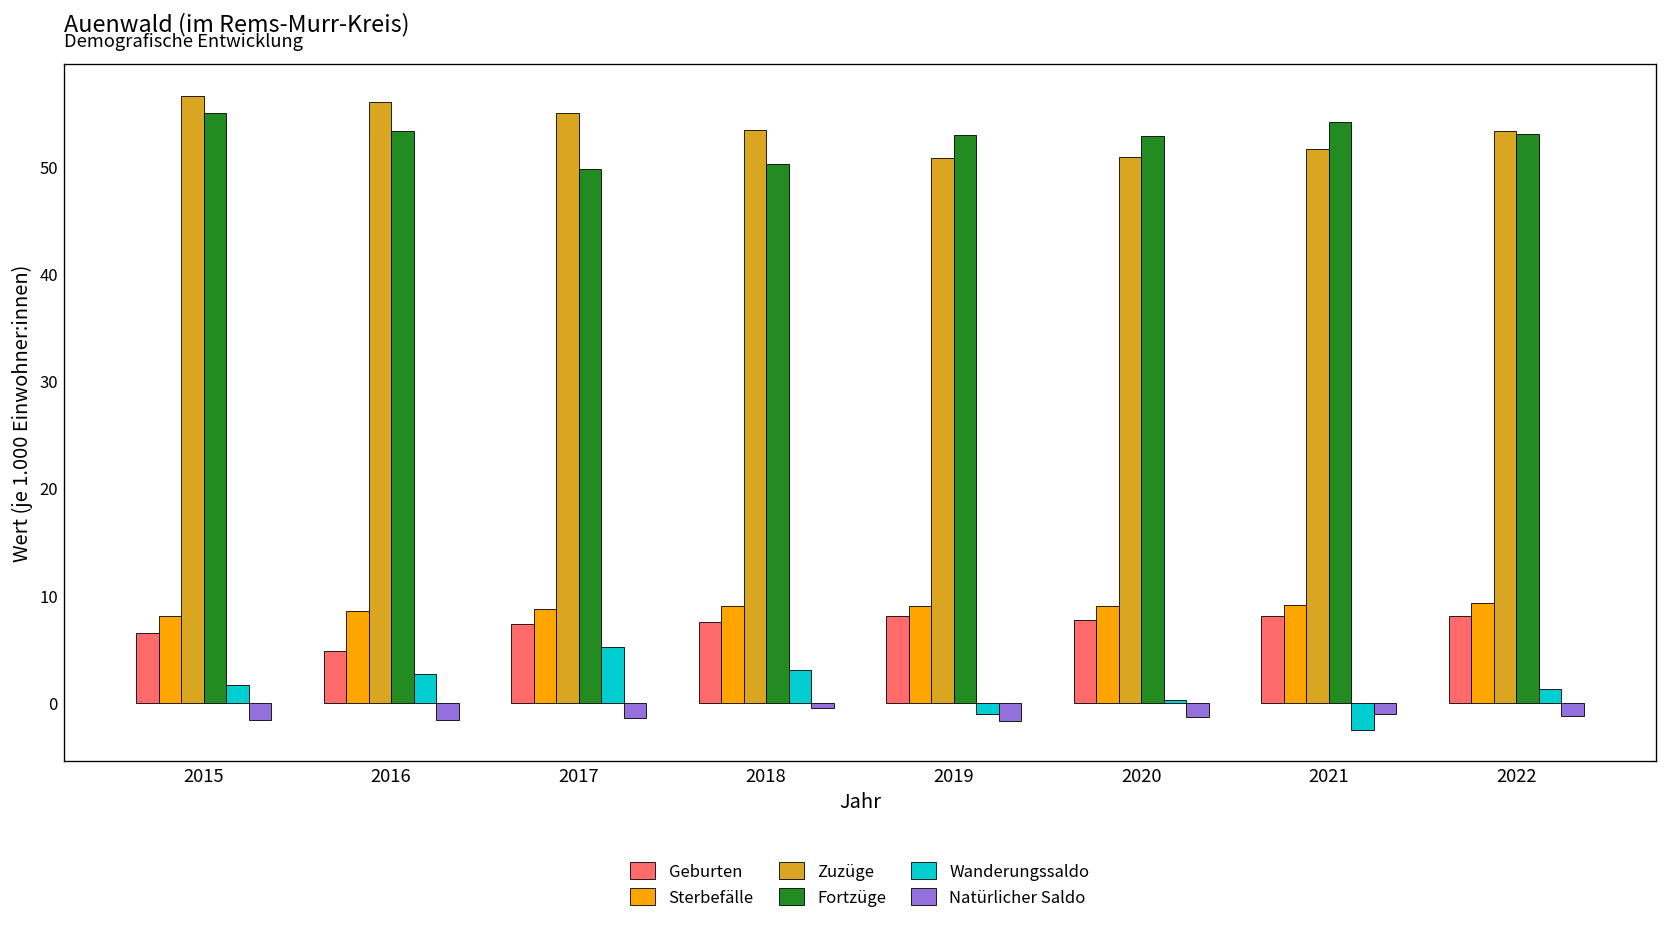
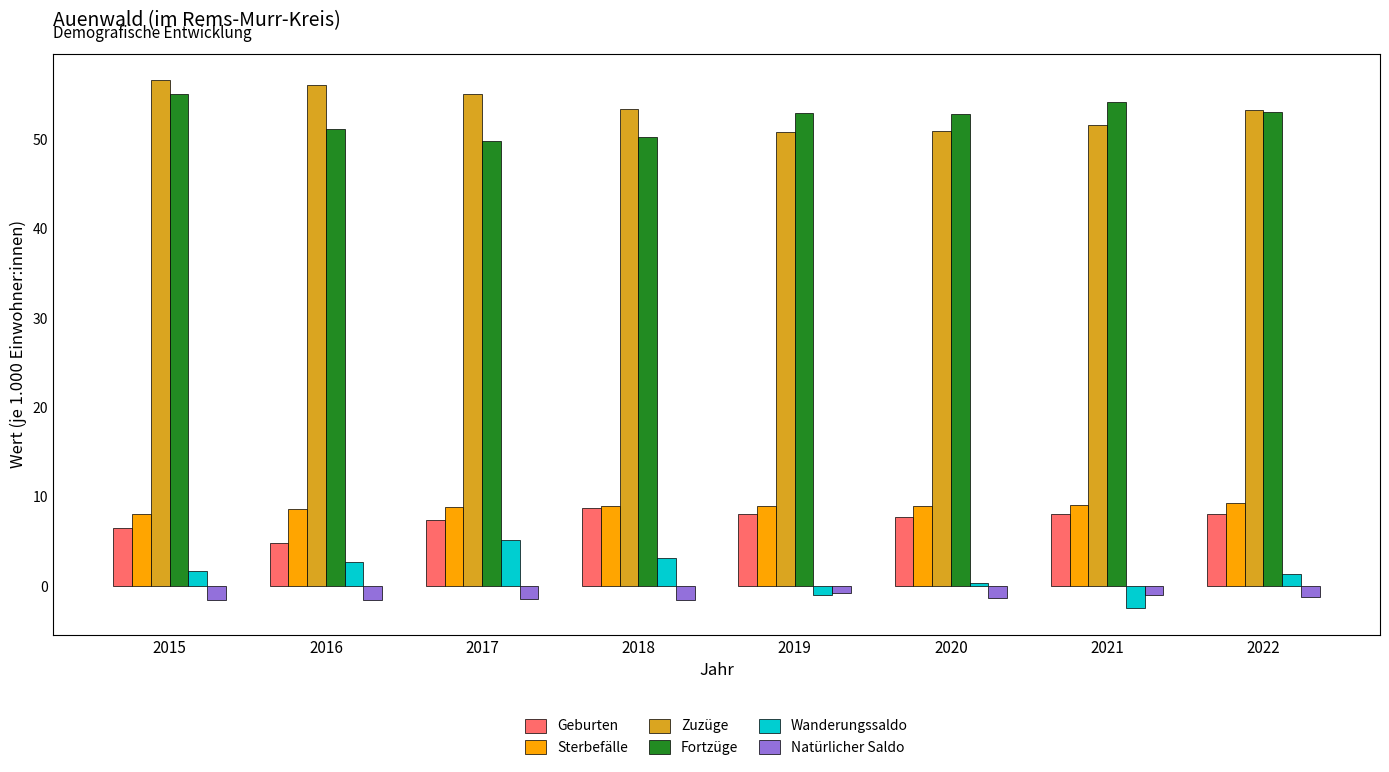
  {
    "Geburten": {
      "2015": 7,
      "2016": 5,
      "2017": 7,
-     "2018": 8,
+     "2018": 9,
      "2019": 8,
      "2020": 8,
      "2021": 8,
      "2022": 8
    },
    "Fortzüge": {
      "2015": 55,
-     "2016": 53,
+     "2016": 51,
      "2017": 50,
      "2018": 50,
      "2019": 53,
      "2020": 53,
      "2021": 54,
      "2022": 53
    },
    "Wanderungssaldo": {
      "2015": 2,
      "2016": 3,
      "2017": 5,
      "2018": 3,
      "2019": -1,
      "2020": 0,
      "2021": -3,
      "2022": 1
    },
    "Natürlicher Saldo": {
      "2015": -2,
      "2016": -2,
      "2017": -1,
-     "2018": -1,
-     "2019": -2,
+     "2018": -2,
+     "2019": -1,
      "2020": -1,
      "2021": -1,
      "2022": -1
    }
  }
